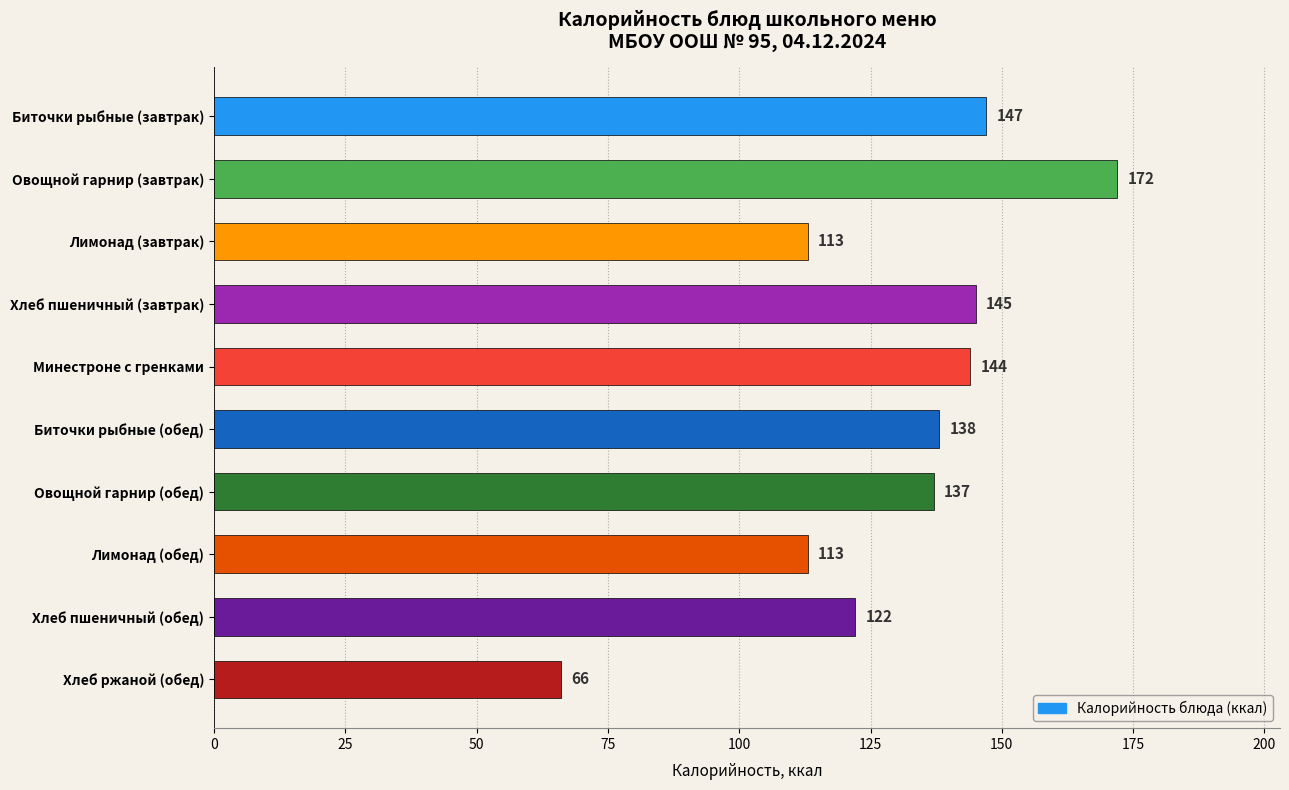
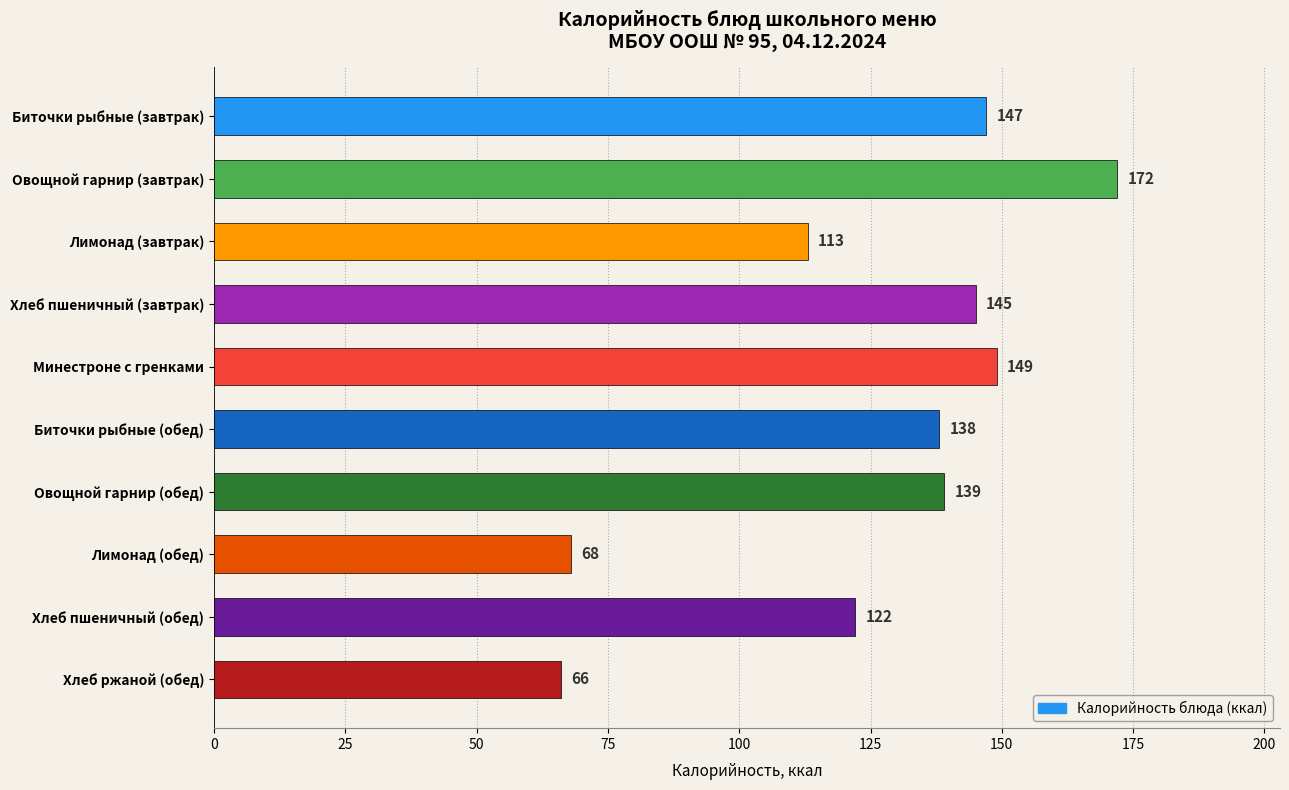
  {
    "Биточки рыбные (завтрак)": 147,
    "Овощной гарнир (завтрак)": 172,
    "Лимонад (завтрак)": 113,
    "Хлеб пшеничный (завтрак)": 145,
-   "Минестроне с гренками": 144,
+   "Минестроне с гренками": 149,
    "Биточки рыбные (обед)": 138,
-   "Овощной гарнир (обед)": 137,
-   "Лимонад (обед)": 113,
+   "Овощной гарнир (обед)": 139,
+   "Лимонад (обед)": 68,
    "Хлеб пшеничный (обед)": 122,
    "Хлеб ржаной (обед)": 66
  }
